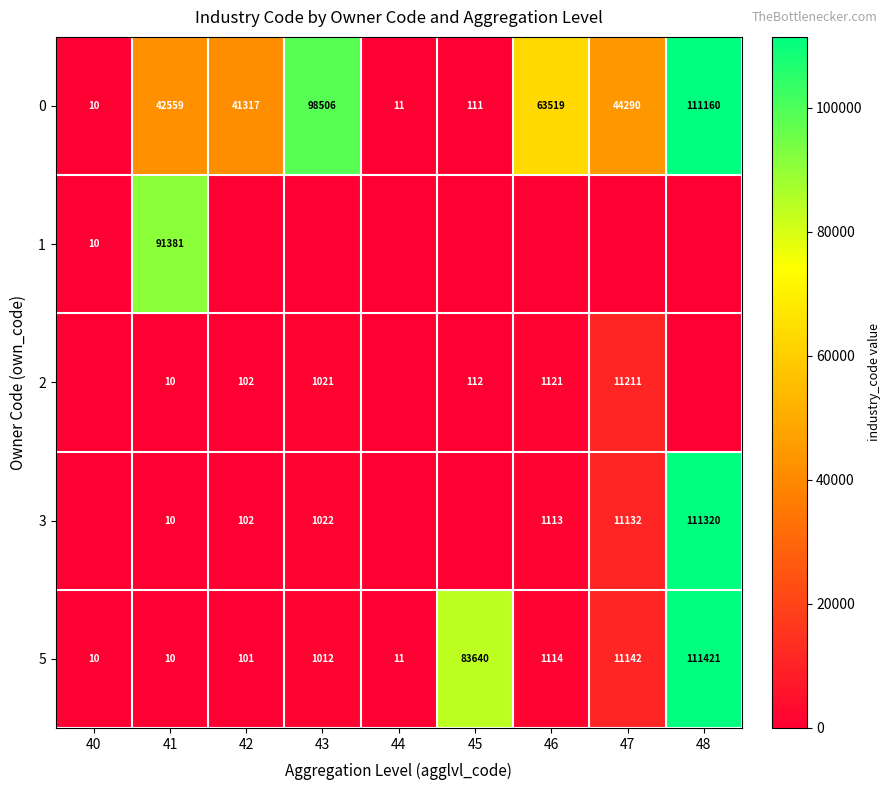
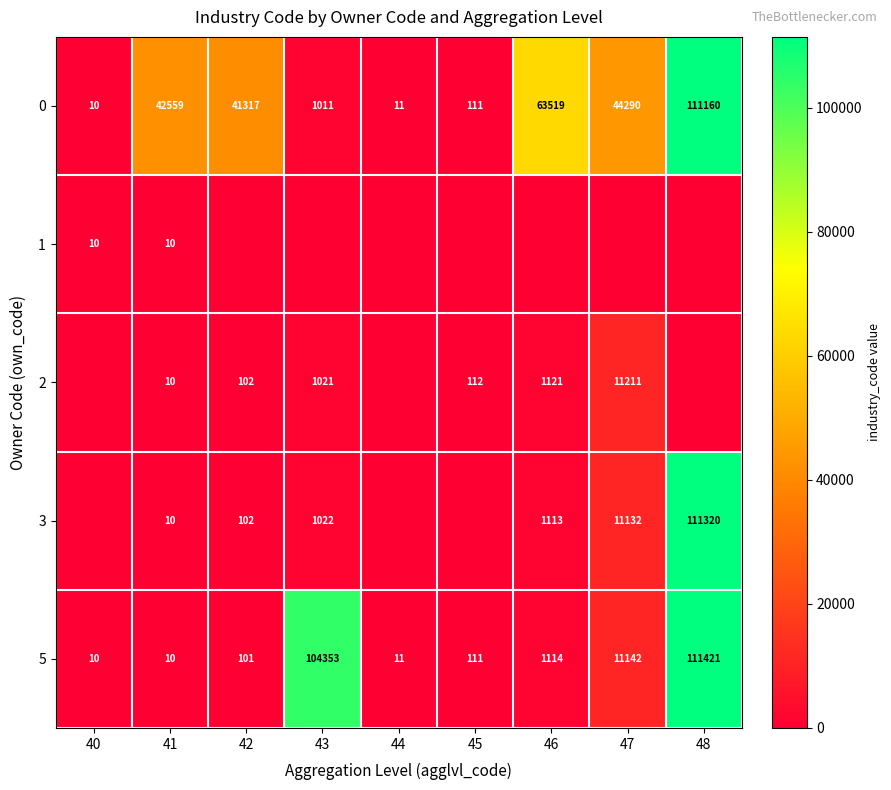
  {
    "0": {
      "40": 10,
      "41": 42559,
      "42": 41317,
-     "43": 98506,
+     "43": 1011,
      "44": 11,
      "45": 111,
      "46": 63519,
      "47": 44290,
      "48": 111160
    },
    "1": {
      "40": 10,
-     "41": 91381
+     "41": 10
    },
    "2": {
      "41": 10,
      "42": 102,
      "43": 1021,
      "45": 112,
      "46": 1121,
      "47": 11211
    },
    "3": {
      "41": 10,
      "42": 102,
      "43": 1022,
      "46": 1113,
      "47": 11132,
      "48": 111320
    },
    "5": {
      "40": 10,
      "41": 10,
      "42": 101,
-     "43": 1012,
+     "43": 104353,
      "44": 11,
-     "45": 83640,
+     "45": 111,
      "46": 1114,
      "47": 11142,
      "48": 111421
    }
  }
